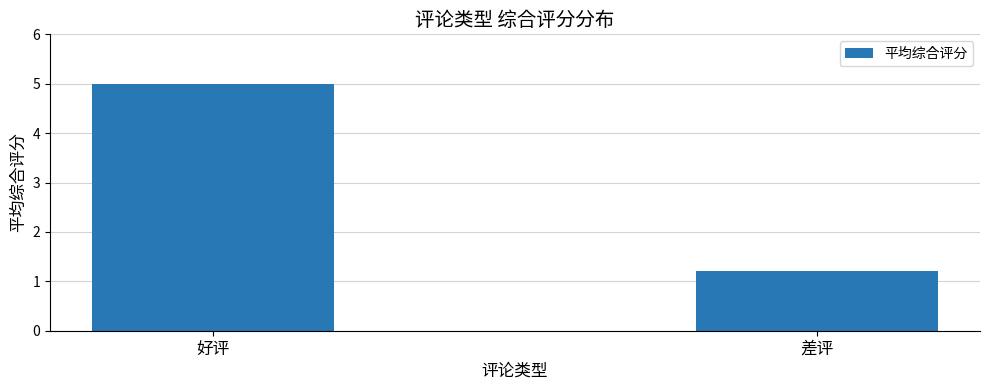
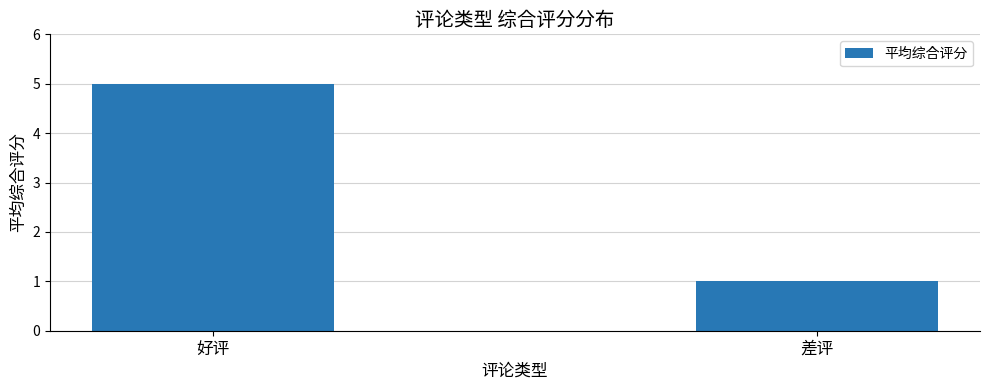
  {
    "好评": 5.0,
-   "差评": 1.2
+   "差评": 1.0
  }
